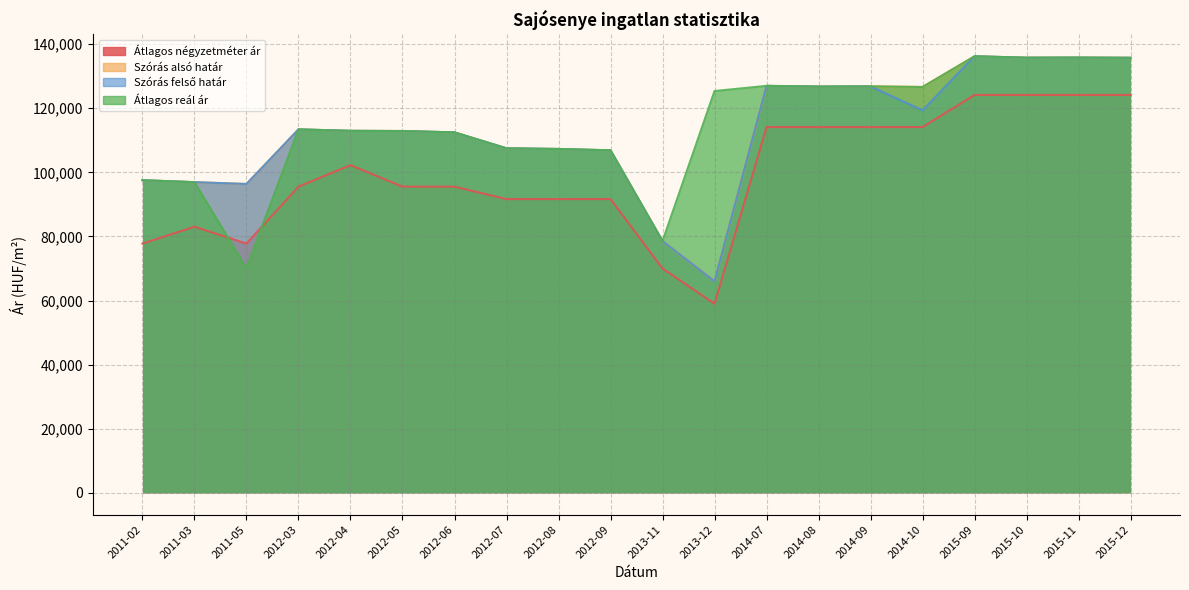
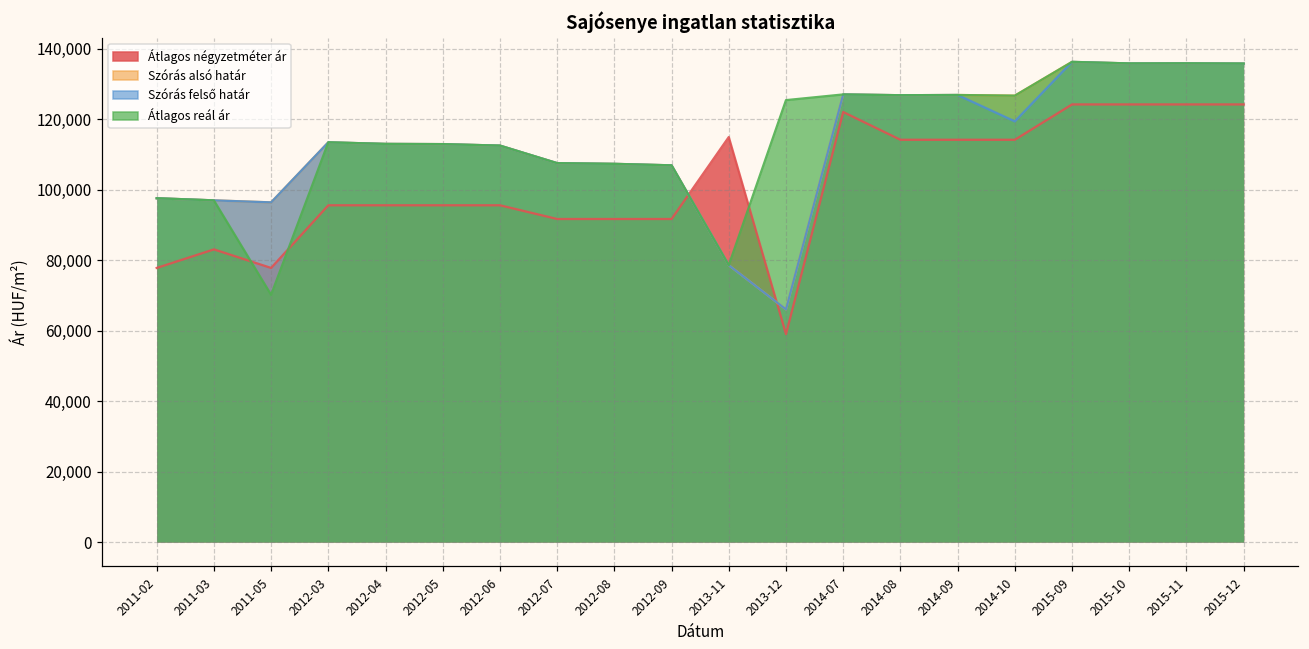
  {
    "Átlagos négyzetméter ár": {
      "2011-02": "78,000",
      "2011-03": "83,000",
      "2011-05": "78,000",
      "2012-03": "96,000",
-     "2012-04": "102,000",
+     "2012-04": "96,000",
      "2012-05": "96,000",
      "2012-06": "96,000",
      "2012-07": "92,000",
      "2012-08": "92,000",
      "2012-09": "92,000",
-     "2013-11": "70,000",
+     "2013-11": "115,000",
      "2013-12": "59,000",
-     "2014-07": "114,000",
+     "2014-07": "122,000",
      "2014-08": "114,000",
      "2014-09": "114,000",
      "2014-10": "114,000",
      "2015-09": "124,000",
      "2015-10": "124,000",
      "2015-11": "124,000",
      "2015-12": "124,000"
    },
    "Szórás felső határ": {
      "2014-10": "119,000"
    },
    "Átlagos reál ár": {
      "2011-05": "70,000",
      "2013-12": "125,000"
    }
  }
